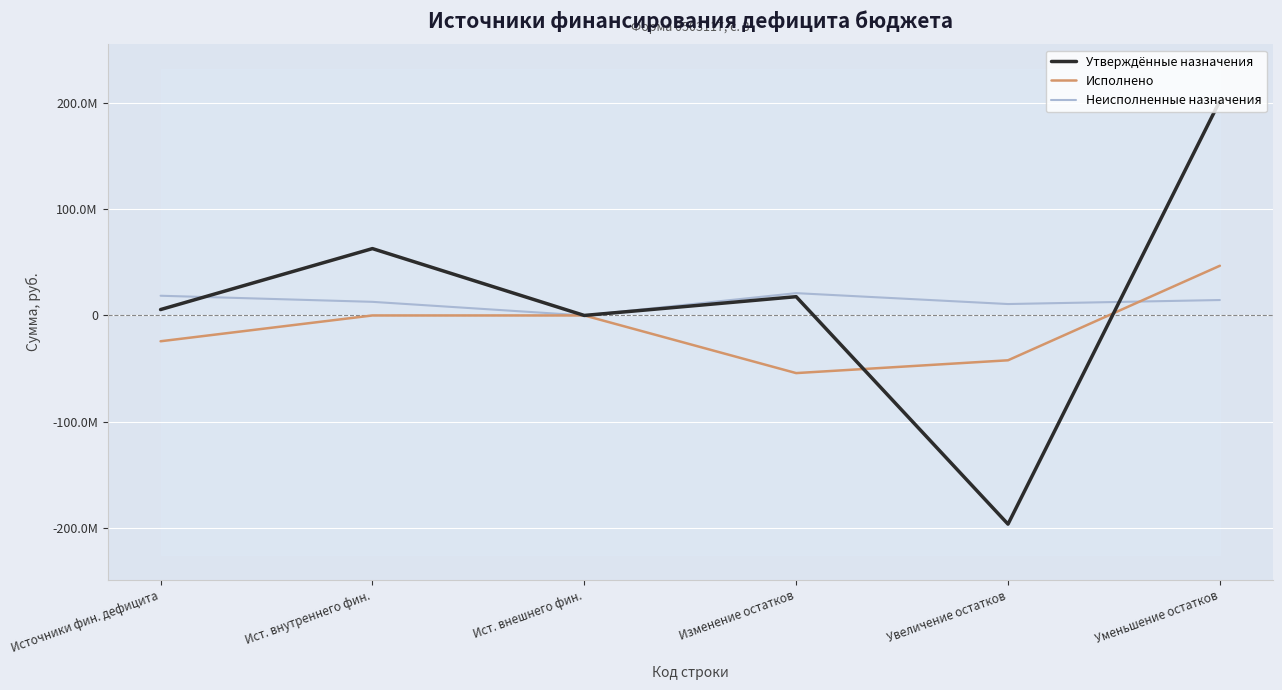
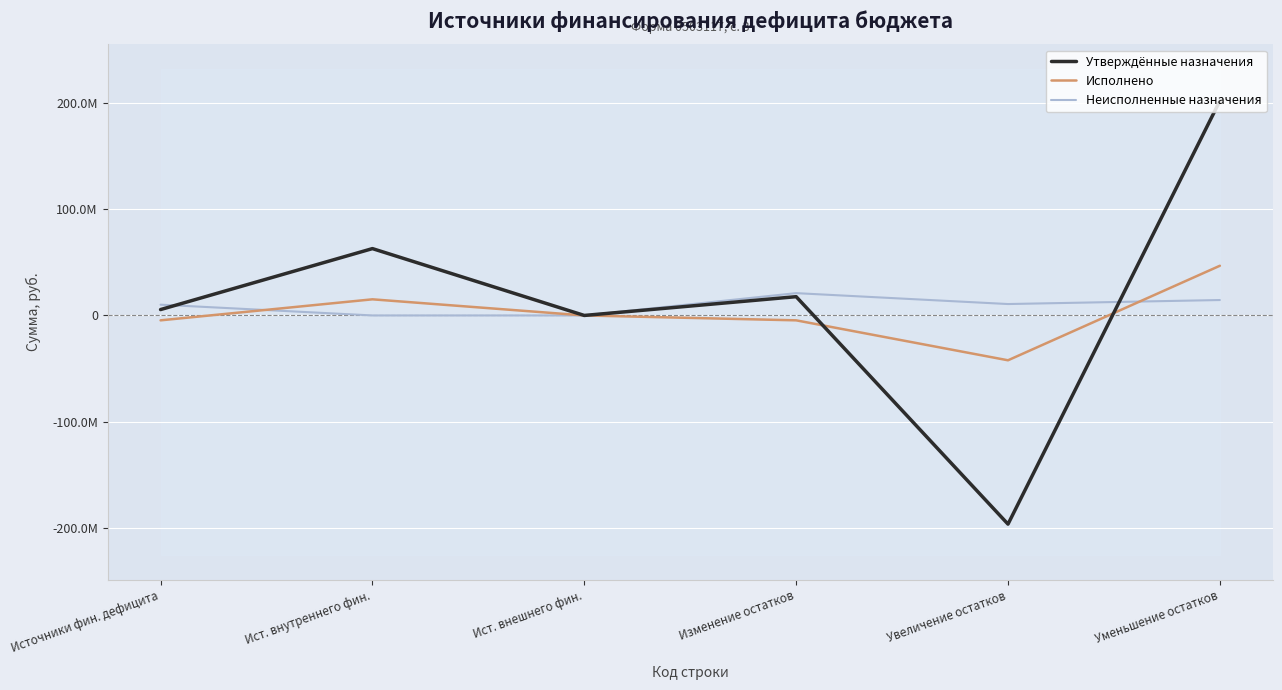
  {
    "Утверждённые назначения": {
      "Источники фин. дефицита": 6000000,
      "Ист. внутреннего фин.": 63000000,
      "Изменение остатков": 18000000,
      "Увеличение остатков": -196000000
    },
    "Исполнено": {
-     "Источники фин. дефицита": -24000000,
-     "Ист. внутреннего фин.": 0,
-     "Изменение остатков": -54000000,
+     "Источники фин. дефицита": -5000000,
+     "Ист. внутреннего фин.": 15000000,
+     "Изменение остатков": -5000000,
      "Увеличение остатков": -42000000,
      "Уменьшение остатков": 47000000
    },
    "Неисполненные назначения": {
-     "Источники фин. дефицита": 19000000,
-     "Ист. внутреннего фин.": 13000000,
+     "Источники фин. дефицита": 10000000,
+     "Ист. внутреннего фин.": 0,
      "Изменение остатков": 21000000,
      "Увеличение остатков": 11000000,
      "Уменьшение остатков": 15000000
    }
  }
